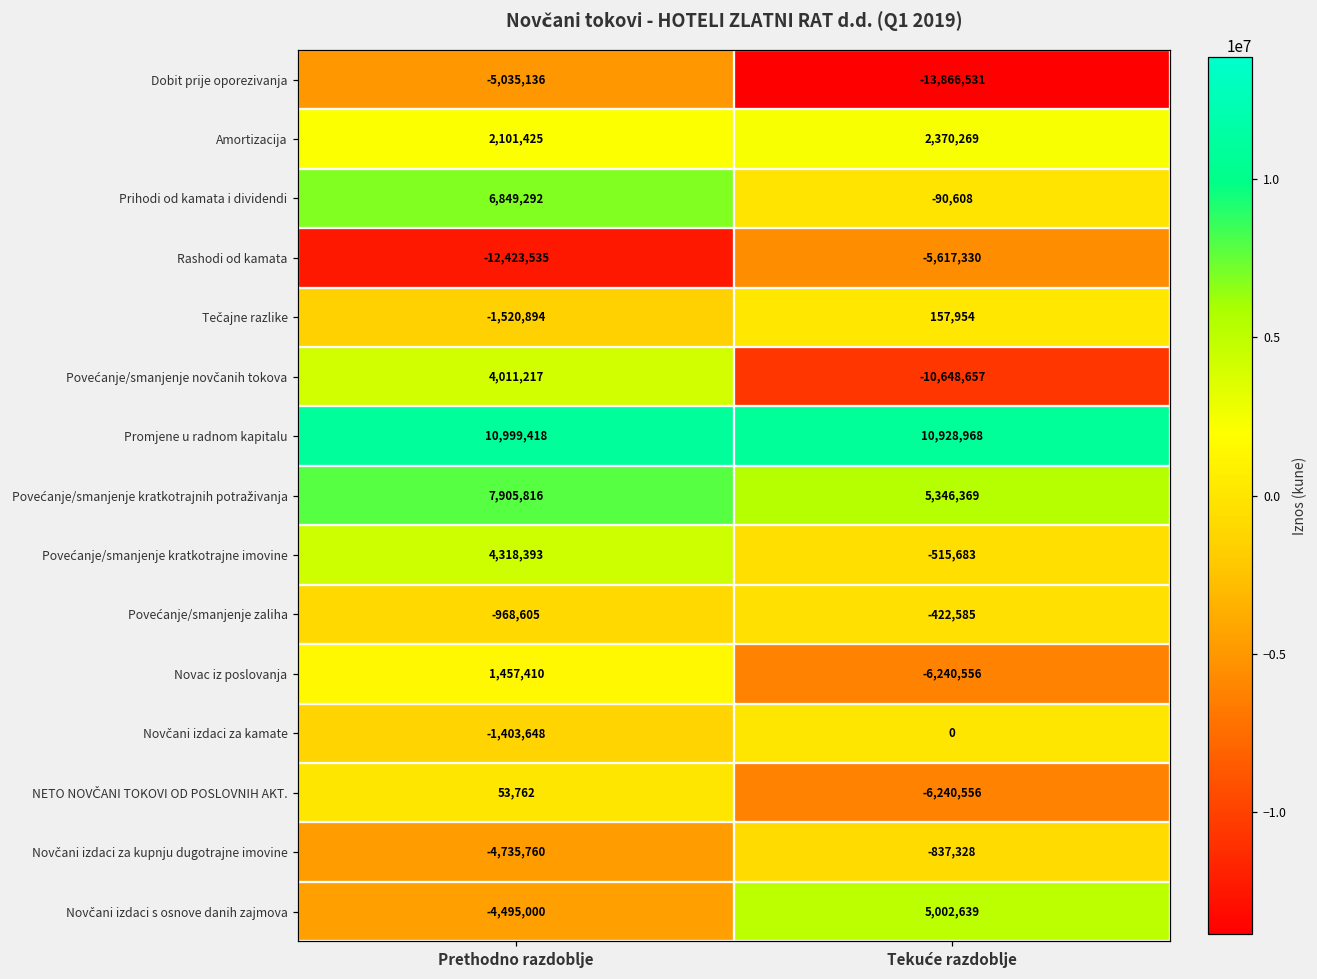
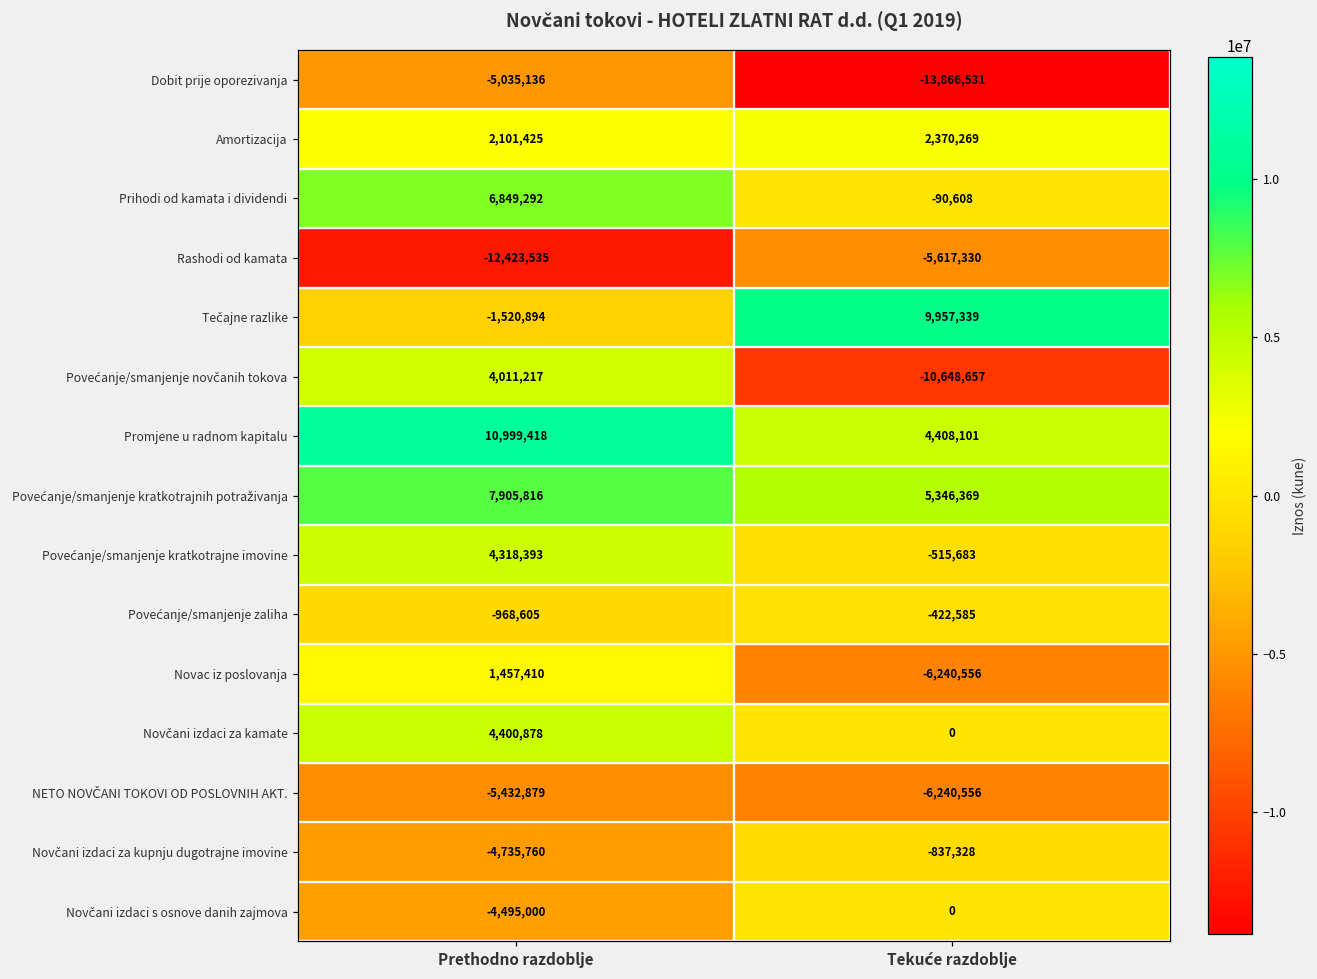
  {
    "Dobit prije oporezivanja": {
      "Prethodno razdoblje": "-5,035,136",
      "Tekuće razdoblje": "-13,866,531"
    },
    "Amortizacija": {
      "Prethodno razdoblje": "2,101,425",
      "Tekuće razdoblje": "2,370,269"
    },
    "Prihodi od kamata i dividendi": {
      "Prethodno razdoblje": "6,849,292",
      "Tekuće razdoblje": "-90,608"
    },
    "Rashodi od kamata": {
      "Prethodno razdoblje": "-12,423,535",
      "Tekuće razdoblje": "-5,617,330"
    },
    "Tečajne razlike": {
      "Prethodno razdoblje": "-1,520,894",
-     "Tekuće razdoblje": "157,954"
+     "Tekuće razdoblje": "9,957,339"
    },
    "Povećanje/smanjenje novčanih tokova": {
      "Prethodno razdoblje": "4,011,217",
      "Tekuće razdoblje": "-10,648,657"
    },
    "Promjene u radnom kapitalu": {
      "Prethodno razdoblje": "10,999,418",
-     "Tekuće razdoblje": "10,928,968"
+     "Tekuće razdoblje": "4,408,101"
    },
    "Povećanje/smanjenje kratkotrajnih potraživanja": {
      "Prethodno razdoblje": "7,905,816",
      "Tekuće razdoblje": "5,346,369"
    },
    "Povećanje/smanjenje kratkotrajne imovine": {
      "Prethodno razdoblje": "4,318,393",
      "Tekuće razdoblje": "-515,683"
    },
    "Povećanje/smanjenje zaliha": {
      "Prethodno razdoblje": "-968,605",
      "Tekuće razdoblje": "-422,585"
    },
    "Novac iz poslovanja": {
      "Prethodno razdoblje": "1,457,410",
      "Tekuće razdoblje": "-6,240,556"
    },
    "Novčani izdaci za kamate": {
-     "Prethodno razdoblje": "-1,403,648",
+     "Prethodno razdoblje": "4,400,878",
      "Tekuće razdoblje": "0"
    },
    "NETO NOVČANI TOKOVI OD POSLOVNIH AKT.": {
-     "Prethodno razdoblje": "53,762",
+     "Prethodno razdoblje": "-5,432,879",
      "Tekuće razdoblje": "-6,240,556"
    },
    "Novčani izdaci za kupnju dugotrajne imovine": {
      "Prethodno razdoblje": "-4,735,760",
      "Tekuće razdoblje": "-837,328"
    },
    "Novčani izdaci s osnove danih zajmova": {
      "Prethodno razdoblje": "-4,495,000",
-     "Tekuće razdoblje": "5,002,639"
+     "Tekuće razdoblje": "0"
    }
  }
